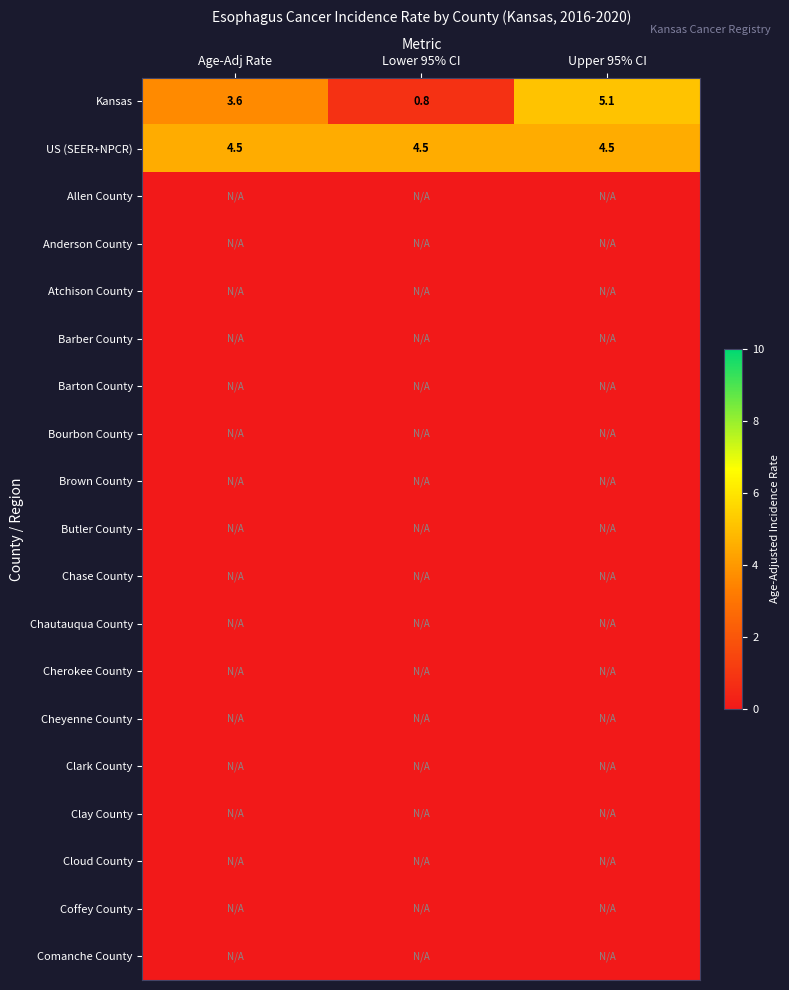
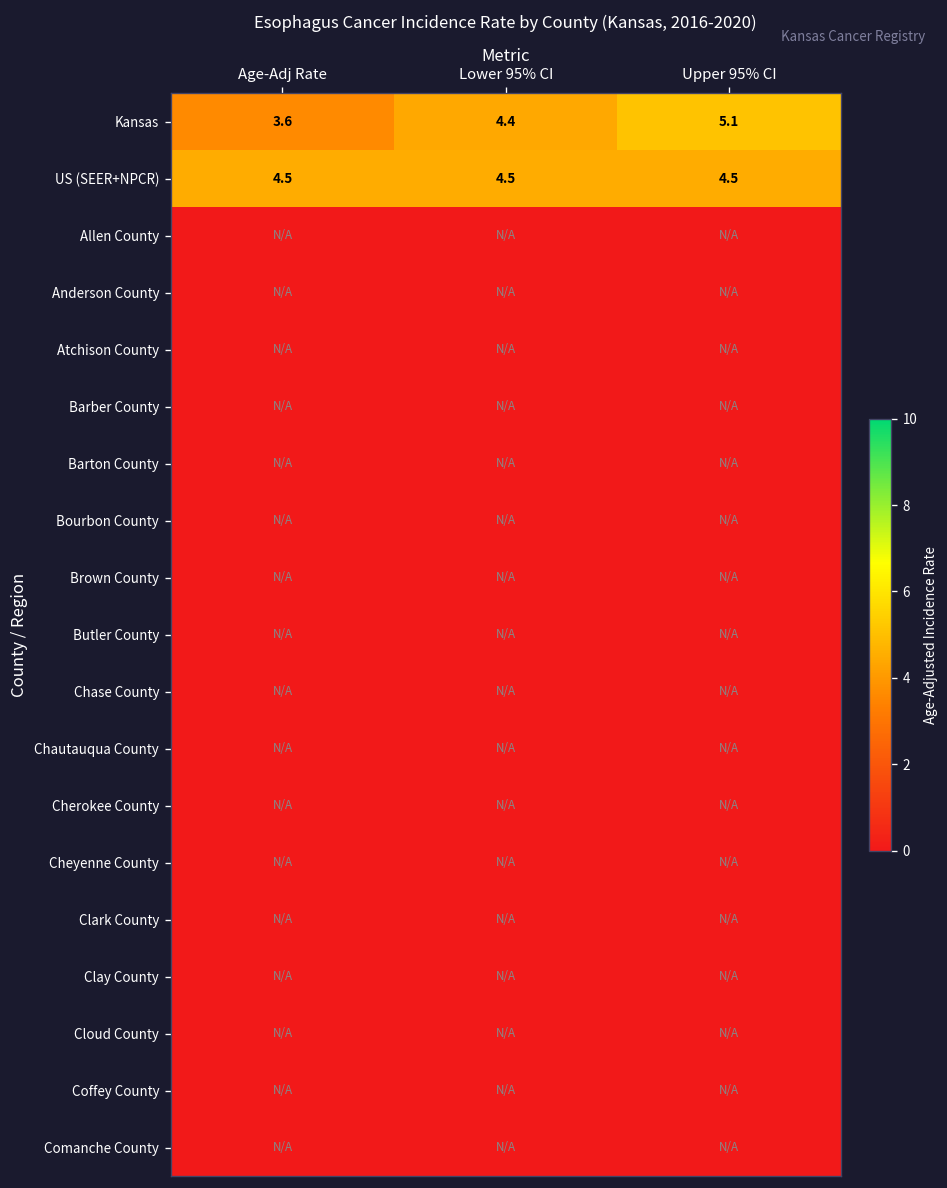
  {
    "Kansas": {
      "Age-Adj Rate": 3.6,
-     "Lower 95% CI": 0.8,
+     "Lower 95% CI": 4.4,
      "Upper 95% CI": 5.1
    },
    "US (SEER+NPCR)": {
      "Age-Adj Rate": 4.5,
      "Lower 95% CI": 4.5,
      "Upper 95% CI": 4.5
    }
  }
